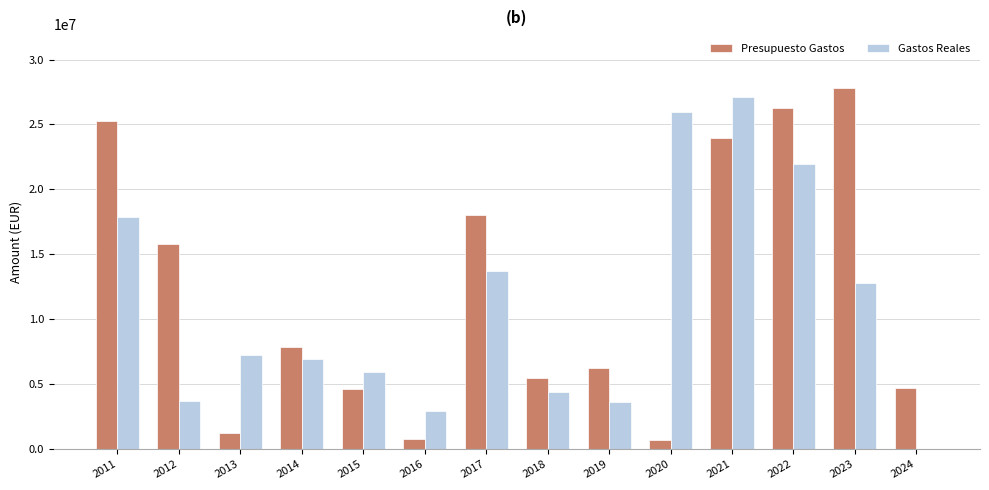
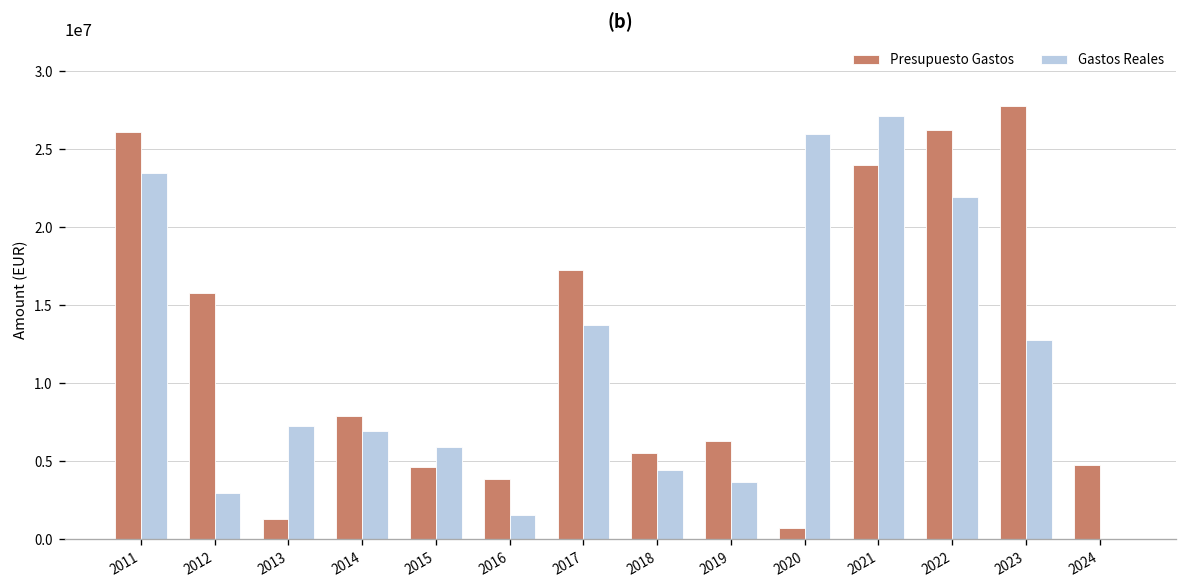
  {
    "Presupuesto Gastos": {
-     "2011": 25200000,
+     "2011": 26100000,
      "2012": 15800000,
      "2013": 1300000,
      "2014": 7900000,
      "2015": 4600000,
-     "2016": 800000,
-     "2017": 18000000,
+     "2016": 3900000,
+     "2017": 17300000,
      "2018": 5500000,
      "2019": 6300000,
      "2020": 700000,
      "2021": 24000000,
      "2022": 26200000,
      "2023": 27800000,
      "2024": 4700000
    },
    "Gastos Reales": {
-     "2011": 17900000,
-     "2012": 3700000,
+     "2011": 23500000,
+     "2012": 3000000,
      "2013": 7200000,
      "2014": 7000000,
      "2015": 5900000,
-     "2016": 2900000,
+     "2016": 1500000,
      "2017": 13700000,
      "2018": 4400000,
      "2019": 3700000,
      "2020": 26000000,
      "2021": 27100000,
      "2022": 22000000,
      "2023": 12800000,
      "2024": 0
    }
  }
